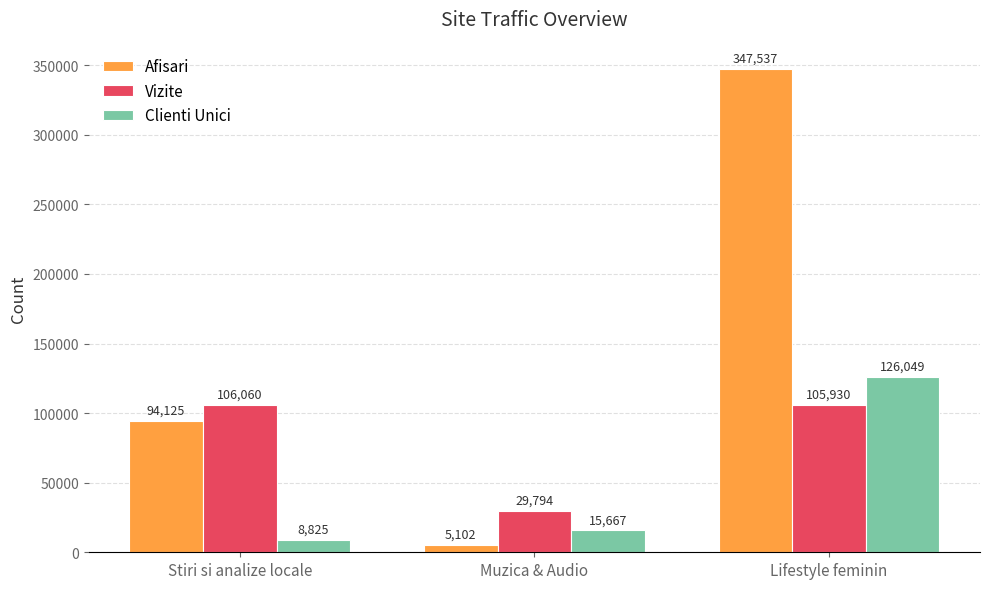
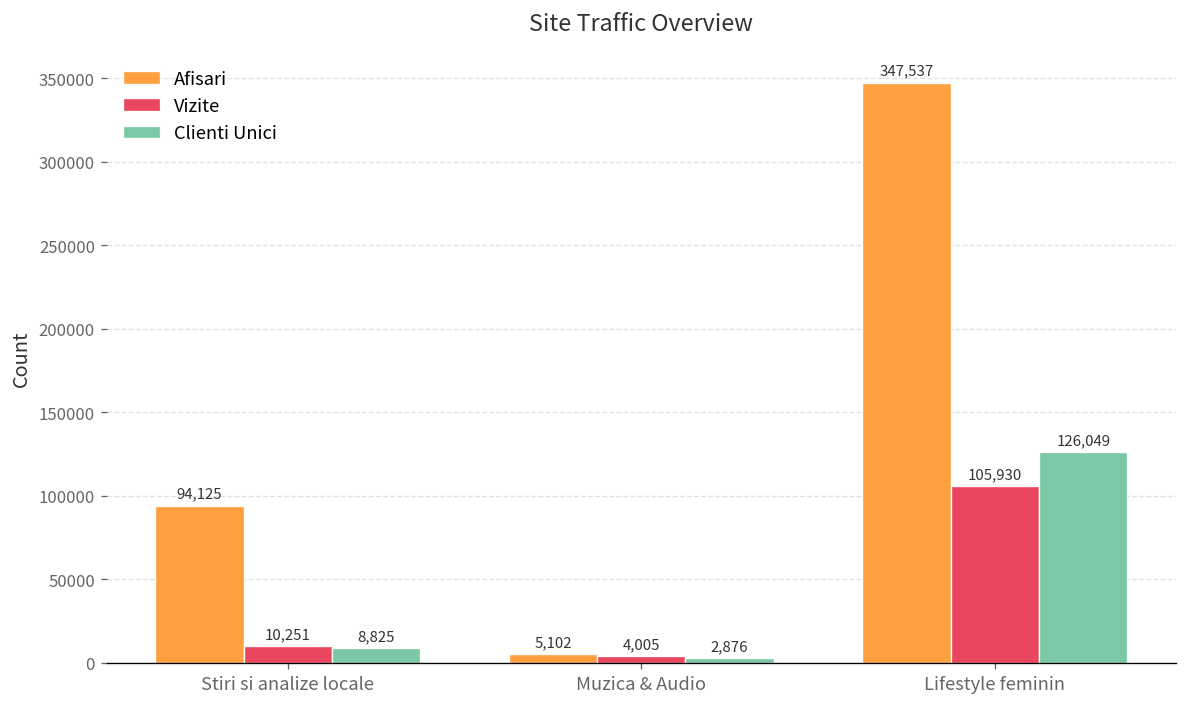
  {
    "Afisari": {
      "Stiri si analize locale": "94,125",
      "Muzica & Audio": "5,102",
      "Lifestyle feminin": "347,537"
    },
    "Vizite": {
-     "Stiri si analize locale": "106,060",
-     "Muzica & Audio": "29,794",
+     "Stiri si analize locale": "10,251",
+     "Muzica & Audio": "4,005",
      "Lifestyle feminin": "105,930"
    },
    "Clienti Unici": {
      "Stiri si analize locale": "8,825",
-     "Muzica & Audio": "15,667",
+     "Muzica & Audio": "2,876",
      "Lifestyle feminin": "126,049"
    }
  }
